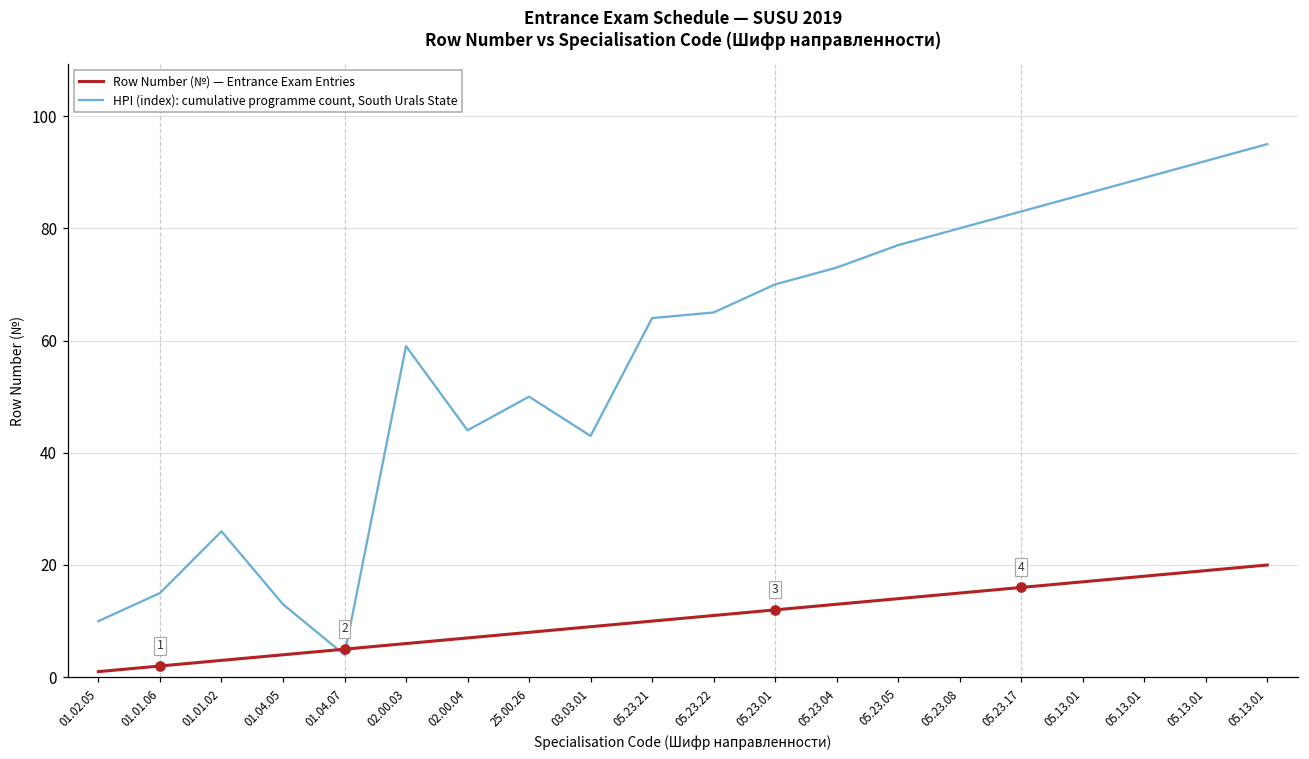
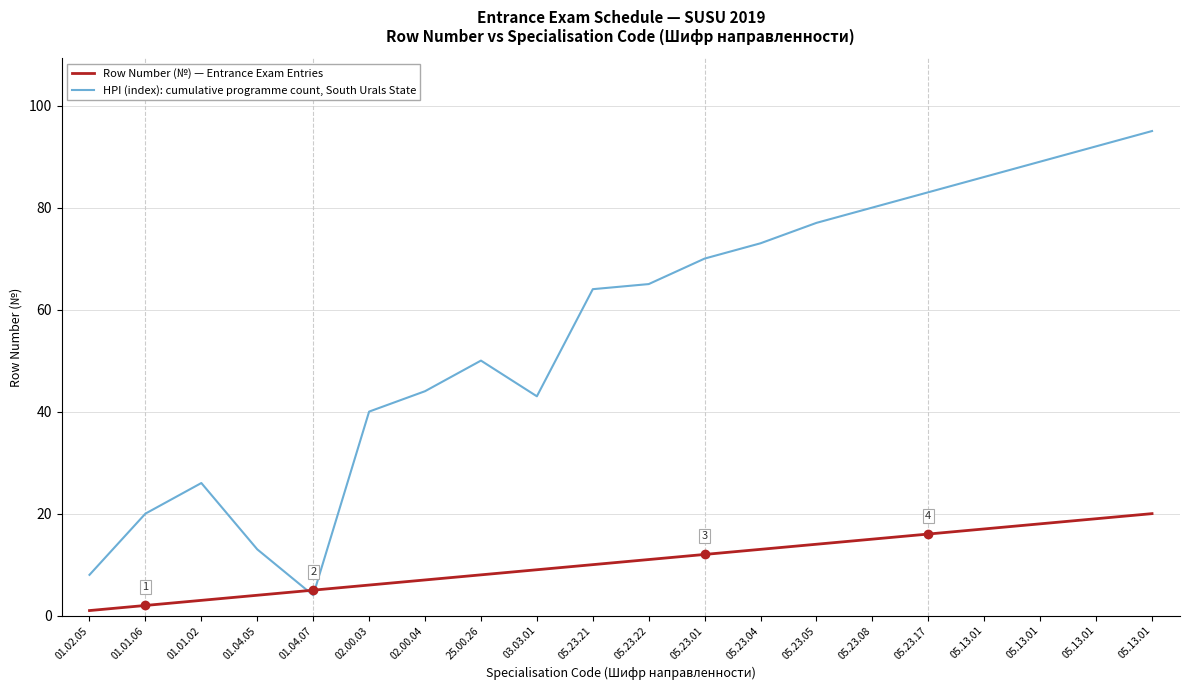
  {
    "HPI (index): cumulative programme count, South Urals State": {
-     "01.02.05": 10,
-     "01.01.06": 15,
+     "01.02.05": 8,
+     "01.01.06": 20,
      "01.01.02": 26,
      "01.04.05": 13,
      "01.04.07": 4,
-     "02.00.03": 59,
+     "02.00.03": 40,
      "02.00.04": 44,
      "25.00.26": 50,
      "03.03.01": 43,
      "05.23.21": 64,
      "05.23.22": 65,
      "05.23.01": 70,
      "05.23.04": 73,
      "05.23.05": 77,
      "05.23.08": 80,
      "05.23.17": 83
    }
  }
